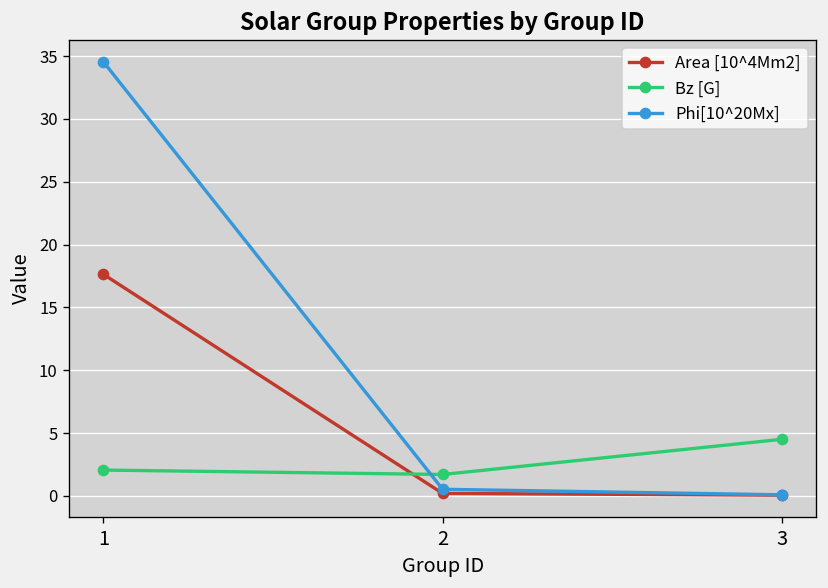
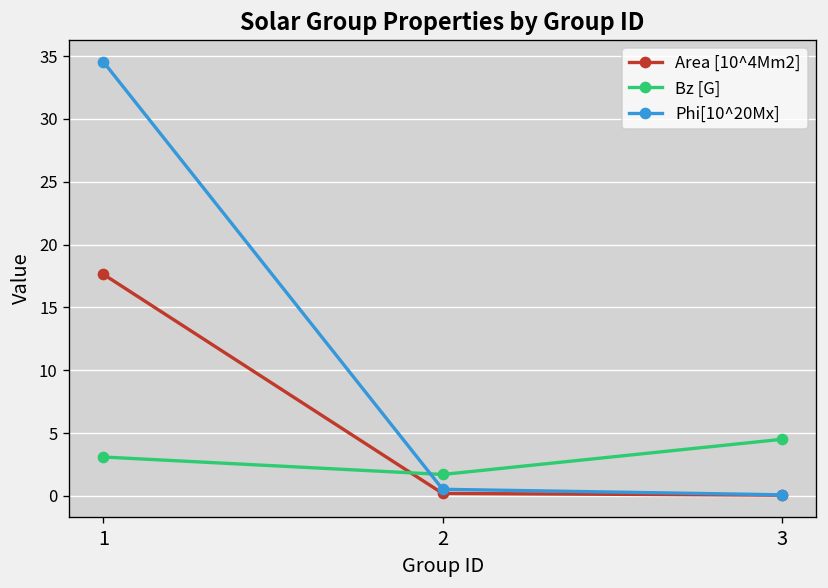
  {
    "Area [10^4Mm2]": {
      "1": 17.6,
      "2": 0.2
    },
    "Bz [G]": {
-     "1": 2.1,
+     "1": 3.1,
      "2": 1.7,
      "3": 4.5
    },
    "Phi[10^20Mx]": {
      "1": 34.6,
      "2": 0.5
    }
  }
